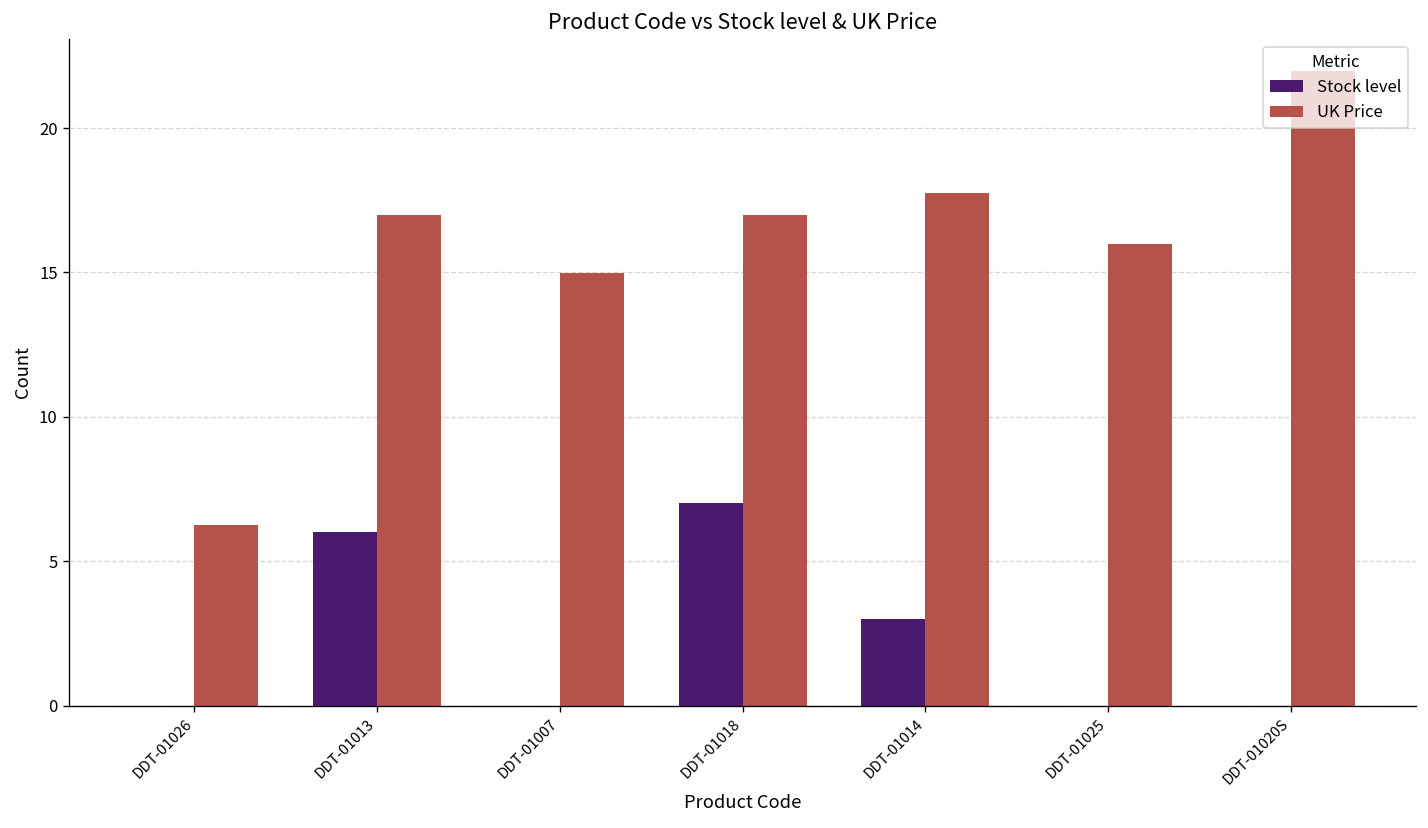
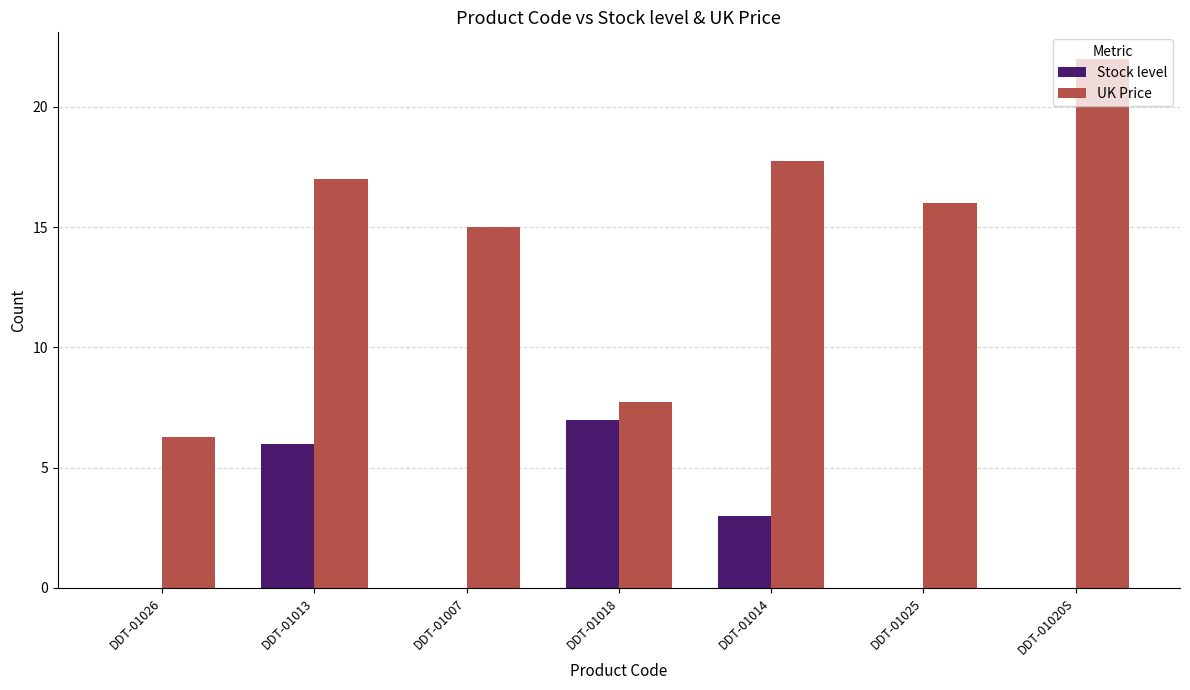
  {
    "Stock level": {
      "DDT-01026": 0.0,
      "DDT-01013": 6.0,
      "DDT-01007": 0.0,
      "DDT-01018": 7.0,
      "DDT-01014": 3.0,
      "DDT-01025": 0.0,
      "DDT-01020S": 0.0
    },
    "UK Price": {
      "DDT-01026": 6.3,
      "DDT-01013": 17.0,
      "DDT-01007": 15.0,
-     "DDT-01018": 17.0,
+     "DDT-01018": 7.7,
      "DDT-01014": 17.7,
      "DDT-01025": 16.0
    }
  }
